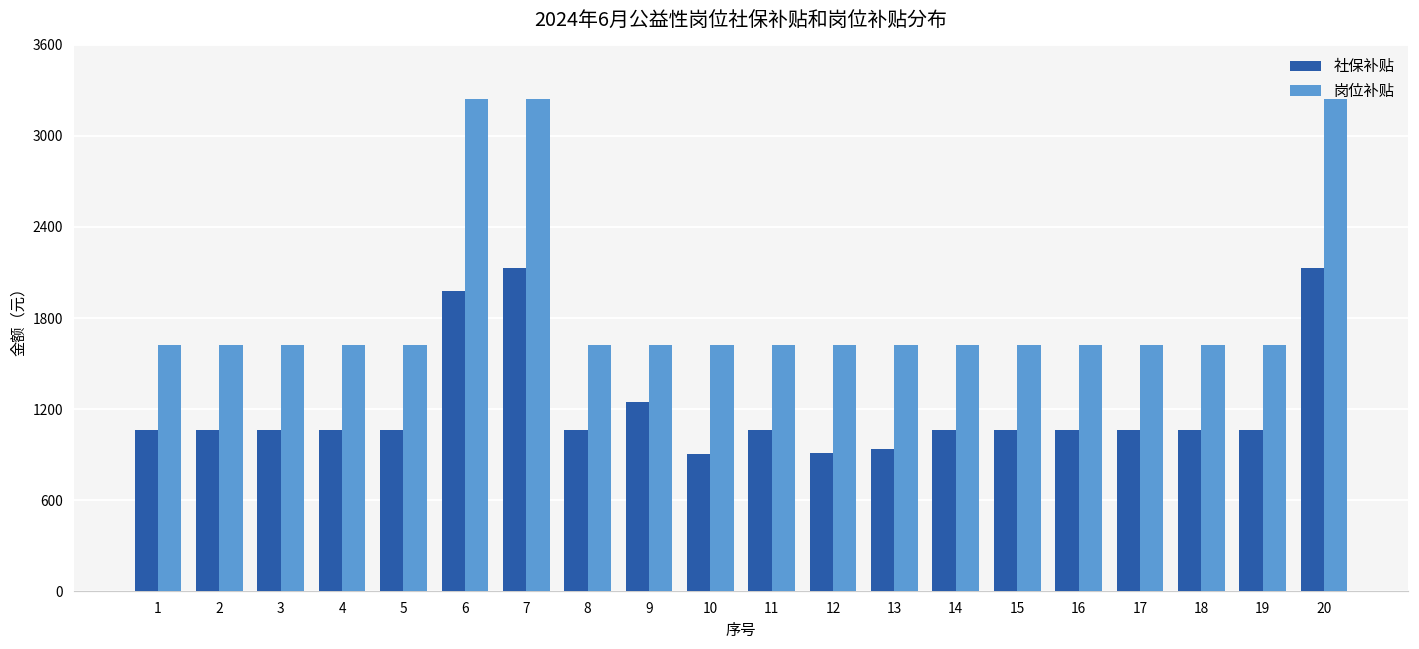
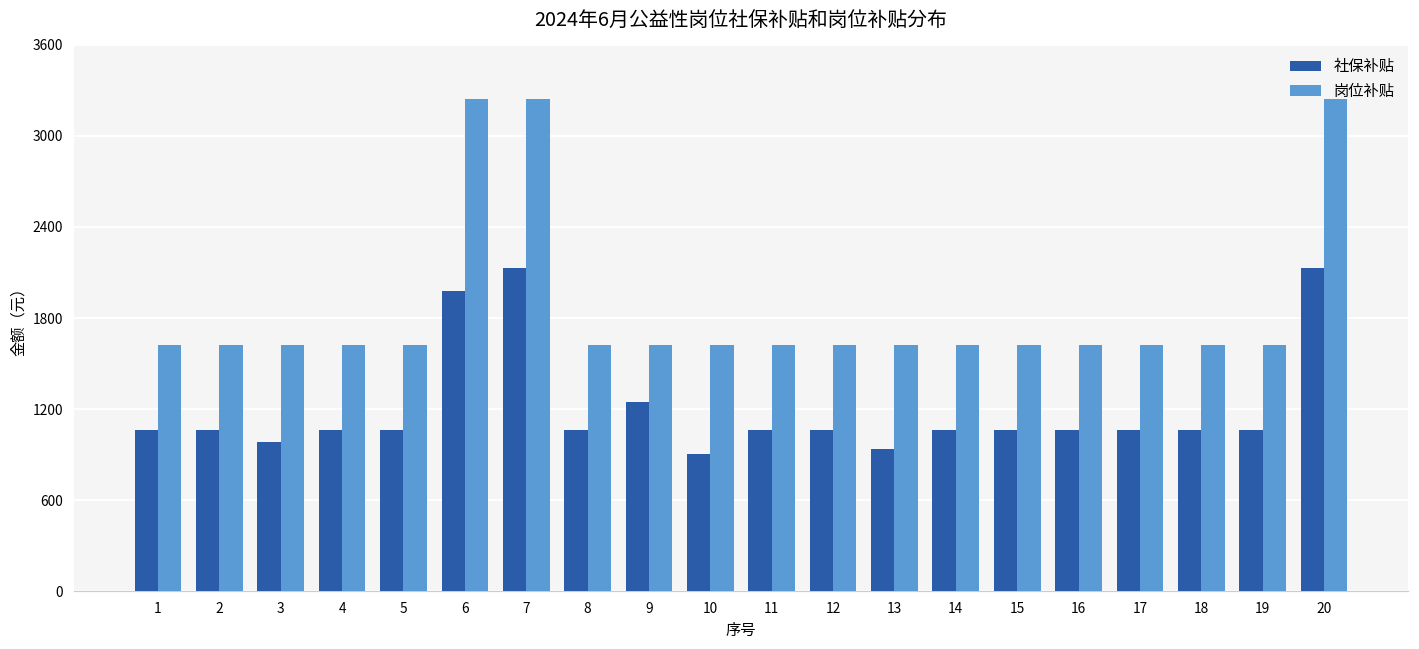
  {
    "社保补贴": {
      "1": 1070,
      "2": 1070,
-     "3": 1070,
+     "3": 980,
      "4": 1070,
      "5": 1070,
      "6": 1980,
      "7": 2130,
      "8": 1070,
      "9": 1250,
      "10": 910,
      "11": 1070,
-     "12": 910,
+     "12": 1070,
      "13": 940,
      "14": 1070,
      "15": 1070,
      "16": 1070,
      "17": 1070,
      "18": 1070,
      "19": 1070,
      "20": 2130
    },
    "岗位补贴": {
      "1": 1620,
      "2": 1620,
      "3": 1620,
      "4": 1620,
      "5": 1620,
      "6": 3240,
      "7": 3240,
      "8": 1620,
      "9": 1620,
      "10": 1620,
      "11": 1620,
      "12": 1620,
      "13": 1620,
      "14": 1620,
      "15": 1620,
      "16": 1620,
      "17": 1620,
      "18": 1620,
      "19": 1620,
      "20": 3240
    }
  }
